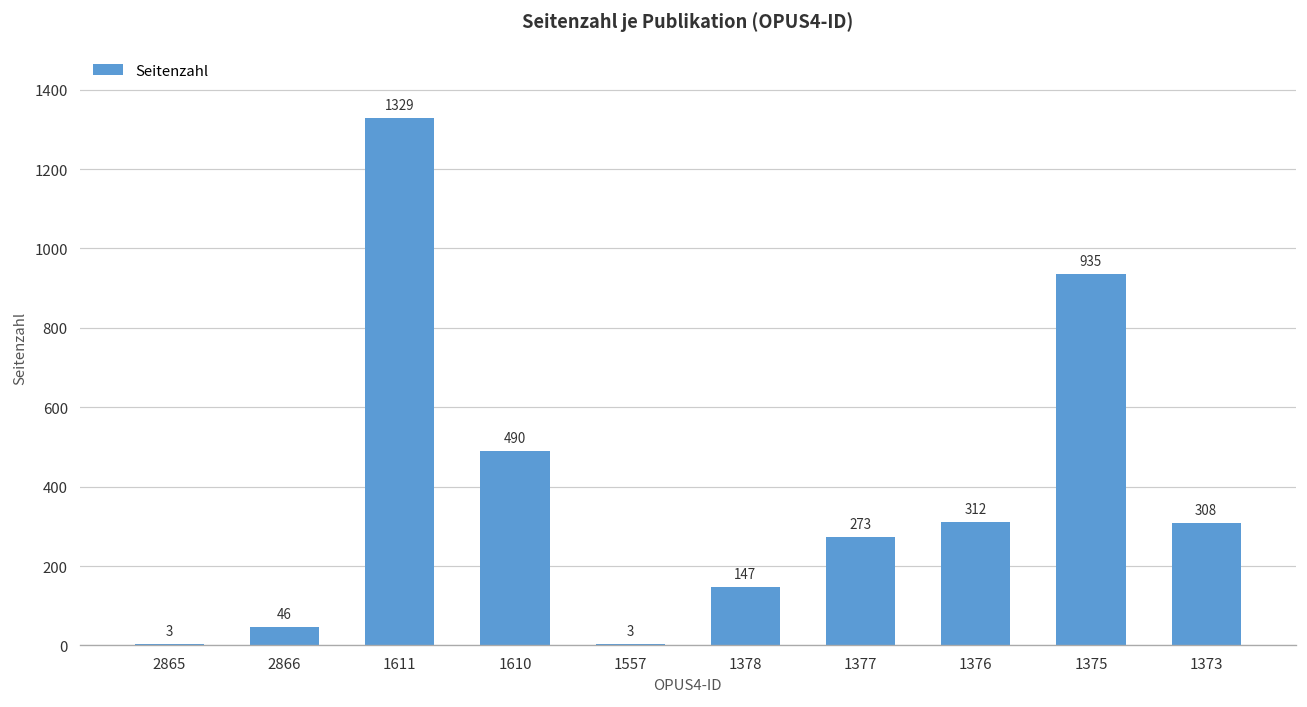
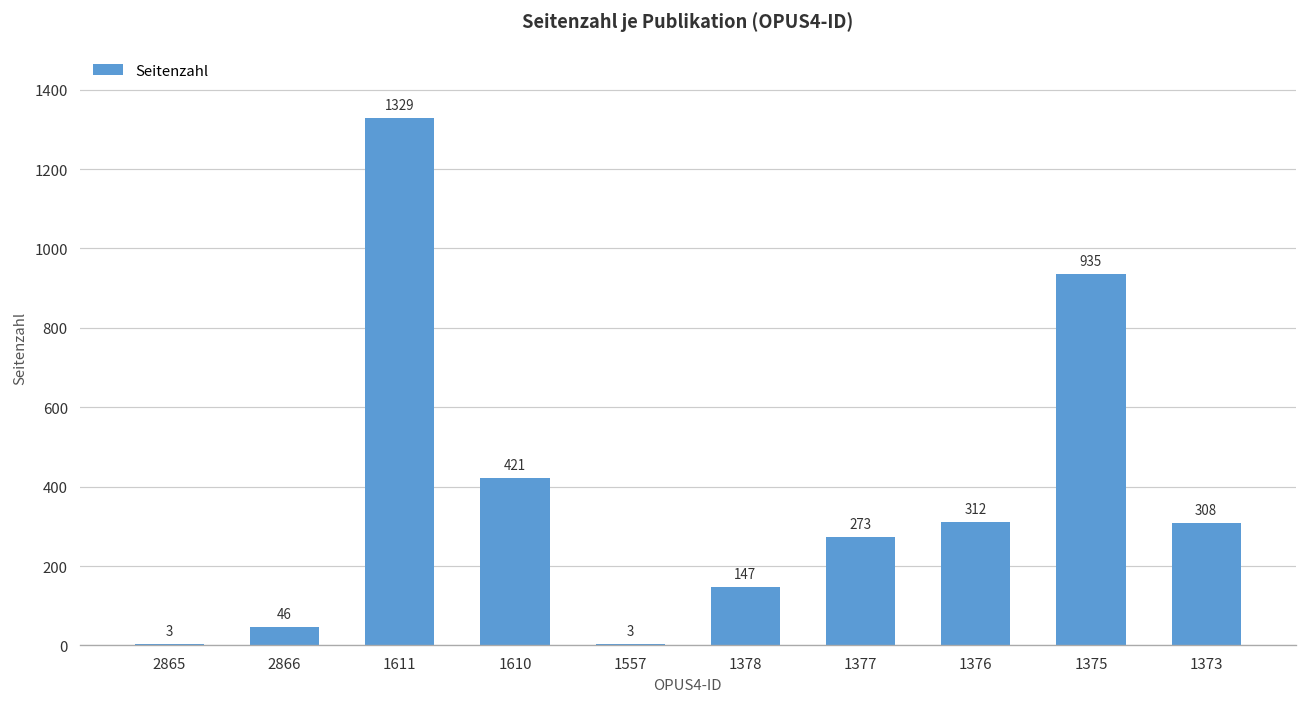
  {
    "2865": 3,
    "2866": 46,
    "1611": 1329,
-   "1610": 490,
+   "1610": 421,
    "1557": 3,
    "1378": 147,
    "1377": 273,
    "1376": 312,
    "1375": 935,
    "1373": 308
  }
